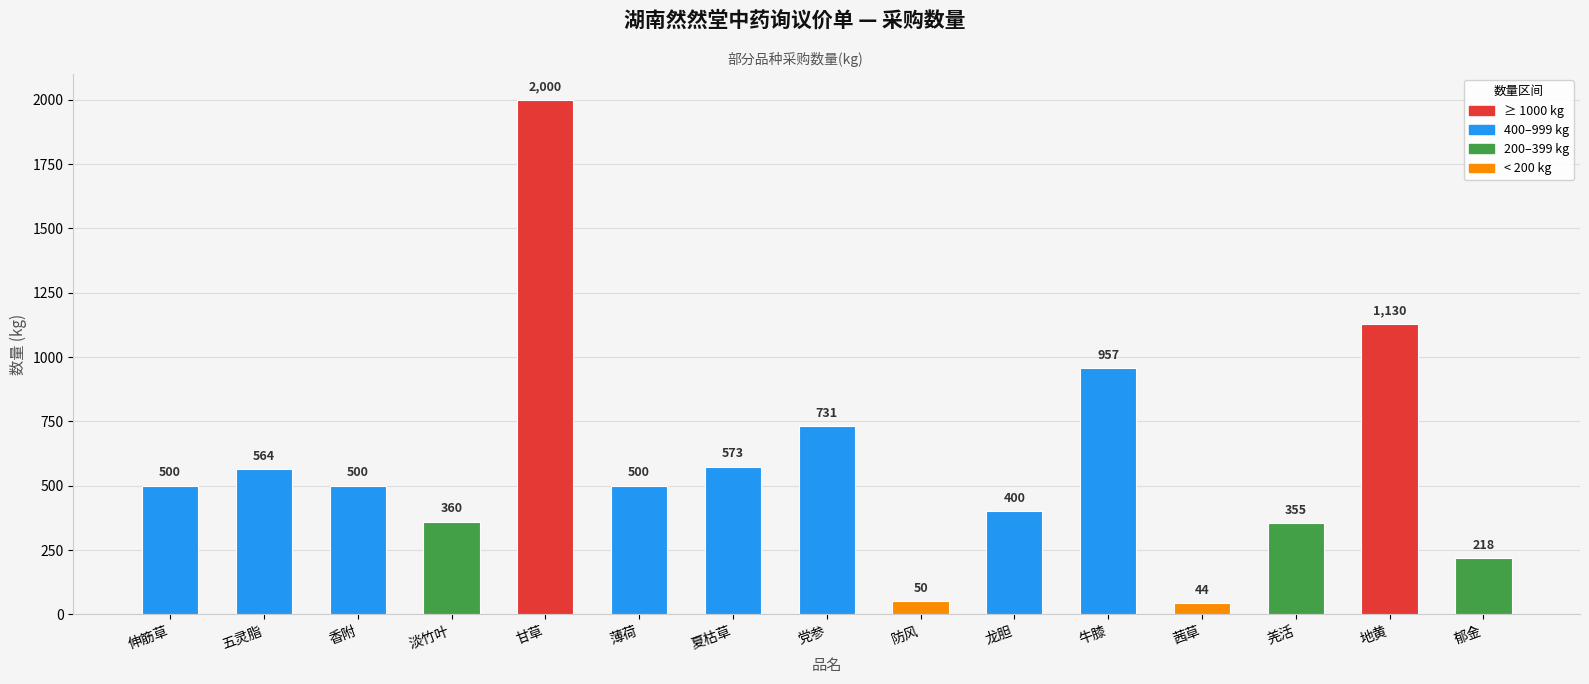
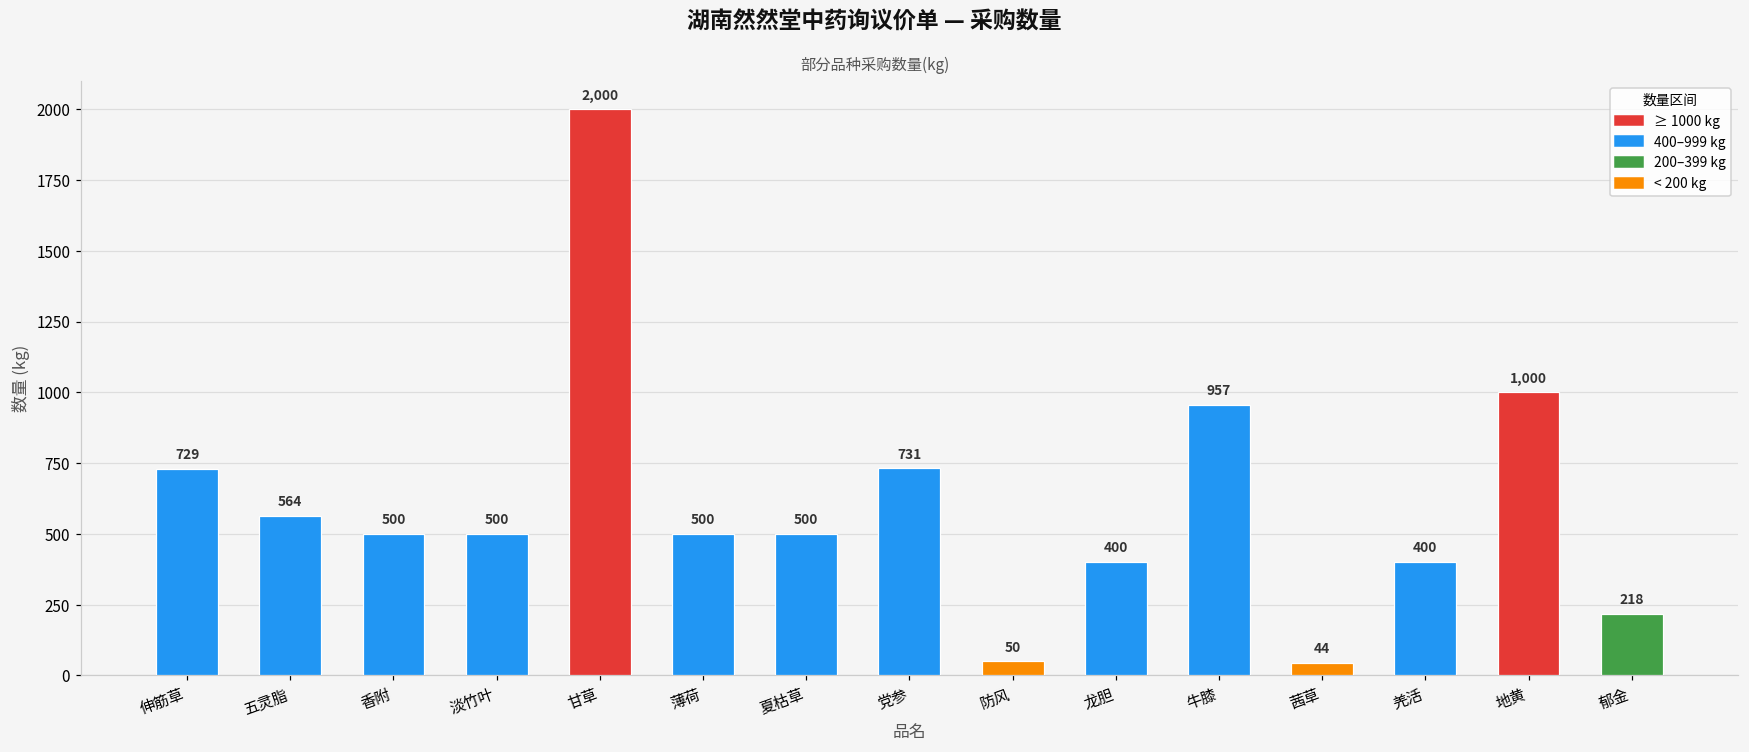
  {
-   "伸筋草": "500",
+   "伸筋草": "729",
    "五灵脂": "564",
    "香附": "500",
-   "淡竹叶": "360",
+   "淡竹叶": "500",
    "甘草": "2,000",
    "薄荷": "500",
-   "夏枯草": "573",
+   "夏枯草": "500",
    "党参": "731",
    "防风": "50",
    "龙胆": "400",
    "牛膝": "957",
    "茜草": "44",
-   "羌活": "355",
-   "地黄": "1,130",
+   "羌活": "400",
+   "地黄": "1,000",
    "郁金": "218"
  }
